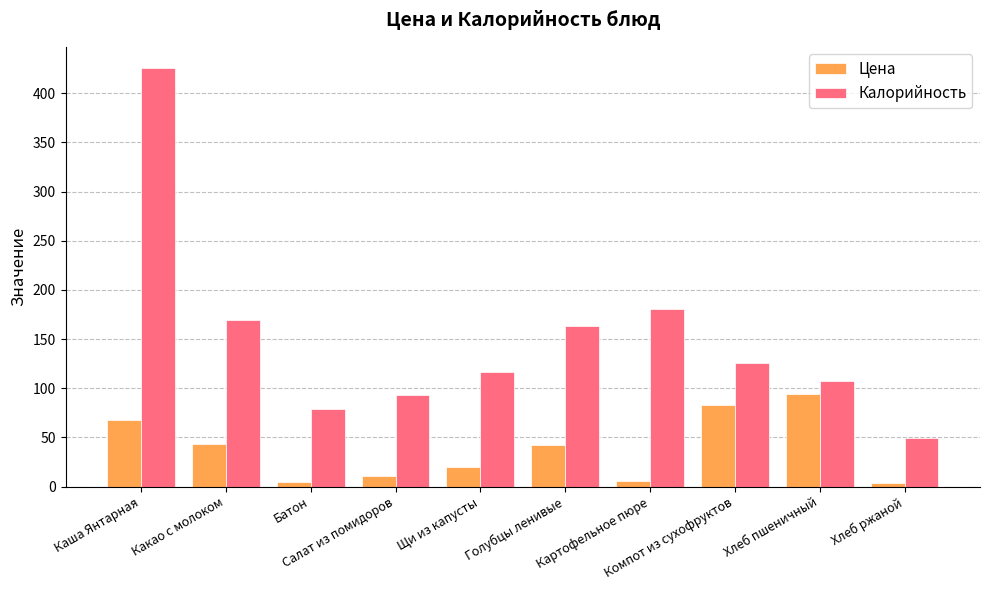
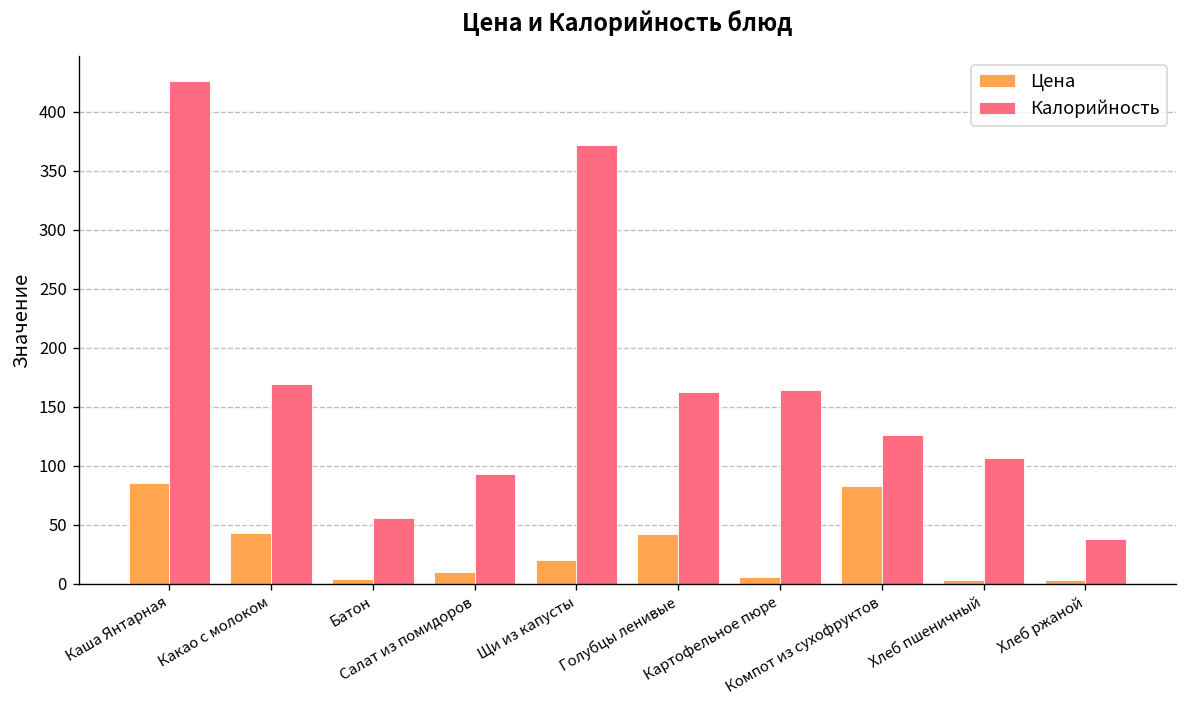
  {
    "Цена": {
-     "Каша Янтарная": 70,
+     "Каша Янтарная": 90,
      "Какао с молоком": 40,
      "Батон": 0,
      "Салат из помидоров": 10,
      "Щи из капусты": 20,
      "Голубцы ленивые": 40,
      "Картофельное пюре": 10,
      "Компот из сухофруктов": 80,
-     "Хлеб пшеничный": 90,
+     "Хлеб пшеничный": 0,
      "Хлеб ржаной": 0
    },
    "Калорийность": {
      "Каша Янтарная": 430,
      "Какао с молоком": 170,
-     "Батон": 80,
+     "Батон": 60,
      "Салат из помидоров": 90,
-     "Щи из капусты": 120,
+     "Щи из капусты": 370,
      "Голубцы ленивые": 160,
-     "Картофельное пюре": 180,
+     "Картофельное пюре": 160,
      "Компот из сухофруктов": 130,
      "Хлеб пшеничный": 110,
-     "Хлеб ржаной": 50
+     "Хлеб ржаной": 40
    }
  }
